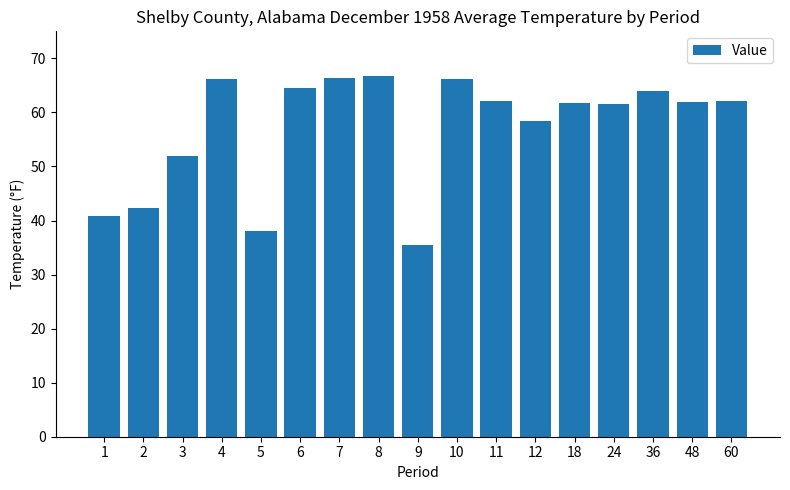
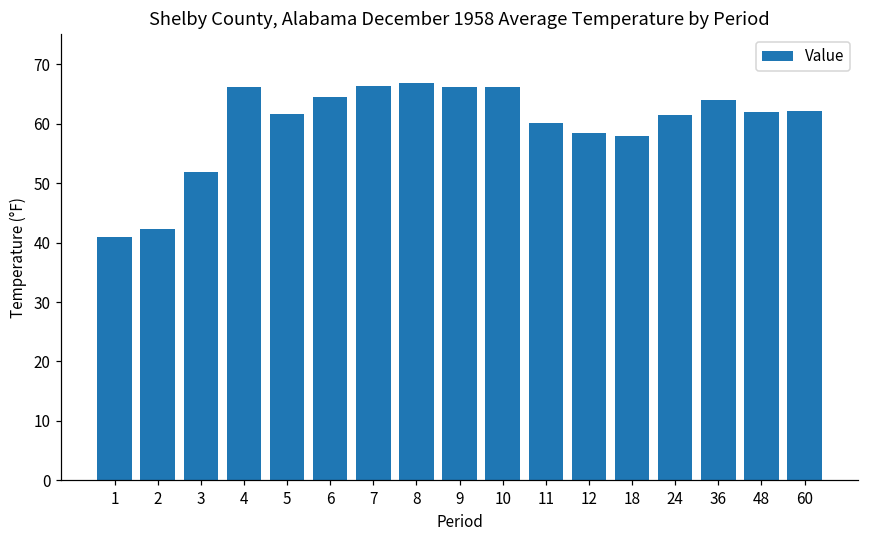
  {
    "1": 41,
    "2": 42,
    "3": 52,
    "4": 66,
-   "5": 38,
+   "5": 62,
    "6": 65,
    "7": 66,
    "8": 67,
-   "9": 35,
+   "9": 66,
    "10": 66,
-   "11": 62,
+   "11": 60,
    "12": 59,
-   "18": 62,
+   "18": 58,
    "24": 62,
    "36": 64,
    "48": 62,
    "60": 62
  }
